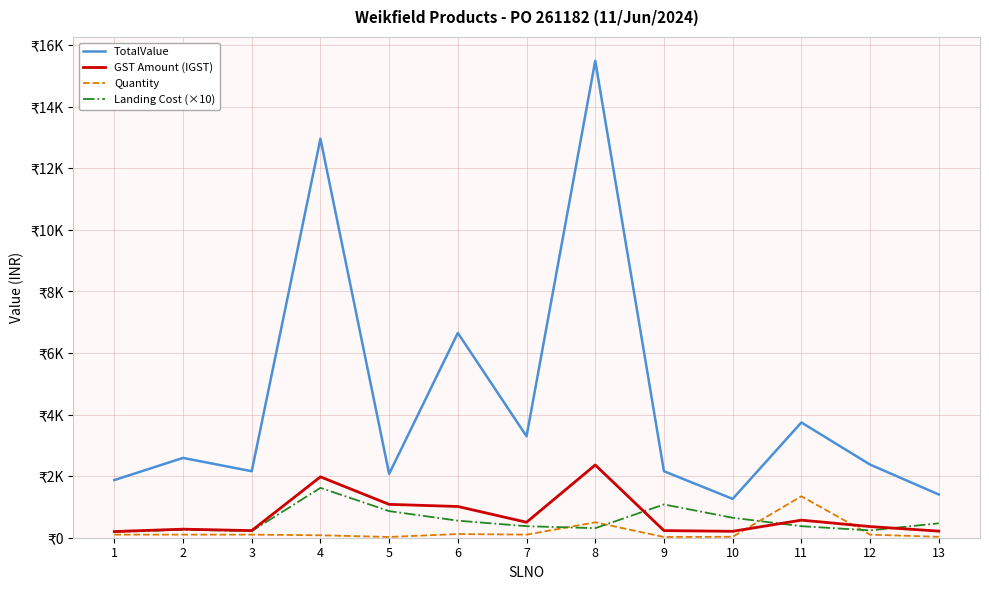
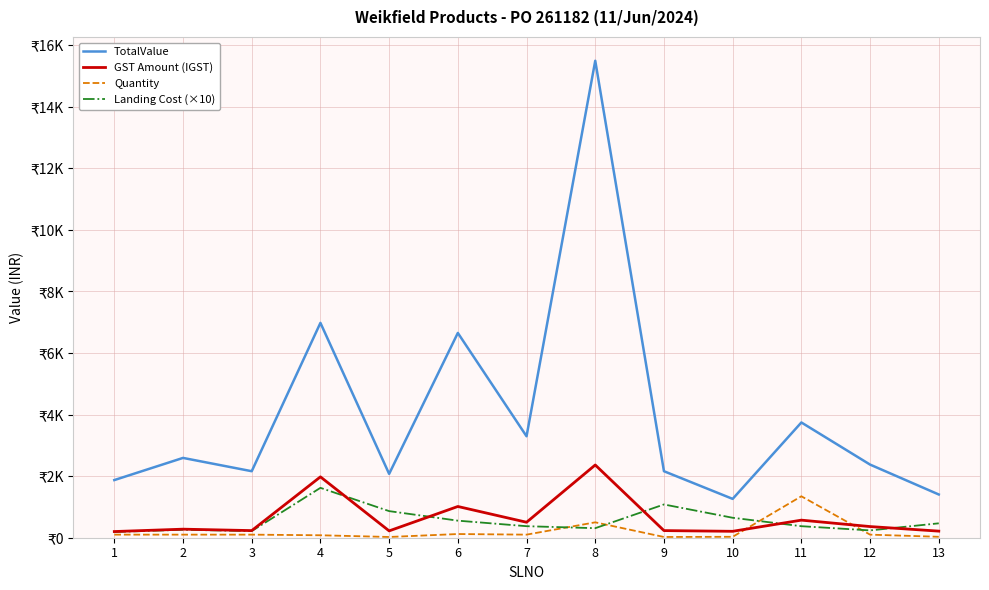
  {
    "TotalValue": {
      "1": "₹1900",
      "2": "₹2600",
      "3": "₹2200",
-     "4": "₹13000",
+     "4": "₹7000",
      "5": "₹2100",
      "6": "₹6700",
      "7": "₹3300",
      "8": "₹15500",
      "9": "₹2200",
      "10": "₹1300",
      "11": "₹3700",
      "12": "₹2400",
      "13": "₹1400"
    },
    "GST Amount (IGST)": {
      "4": "₹2000",
-     "5": "₹1100",
+     "5": "₹200",
      "6": "₹1000",
      "7": "₹500",
      "8": "₹2400",
      "9": "₹200",
      "10": "₹200",
      "11": "₹600",
      "12": "₹400",
      "13": "₹200"
    },
    "Quantity": {
      "1": "₹100",
      "2": "₹100",
      "3": "₹100",
      "4": "₹100",
      "5": "₹0",
      "6": "₹100",
      "7": "₹100",
      "8": "₹500",
      "9": "₹0",
      "10": "₹0",
      "11": "₹1300",
      "12": "₹100",
      "13": "₹0"
    },
    "Landing Cost (×10)": {
      "4": "₹1600",
      "5": "₹900",
      "6": "₹600",
      "7": "₹400",
      "8": "₹300",
      "9": "₹1100",
      "10": "₹600",
      "11": "₹400",
      "12": "₹200",
      "13": "₹500"
    }
  }
